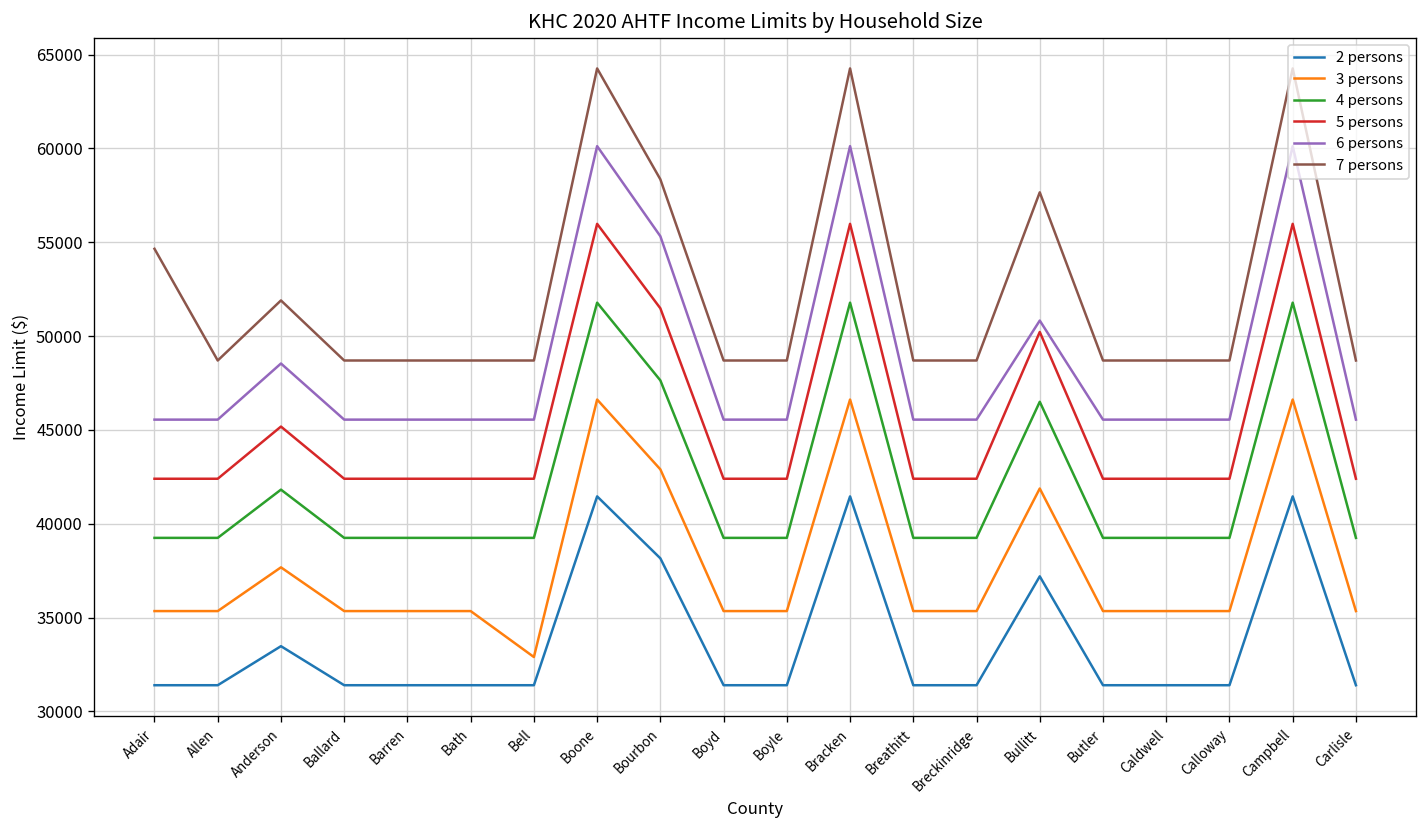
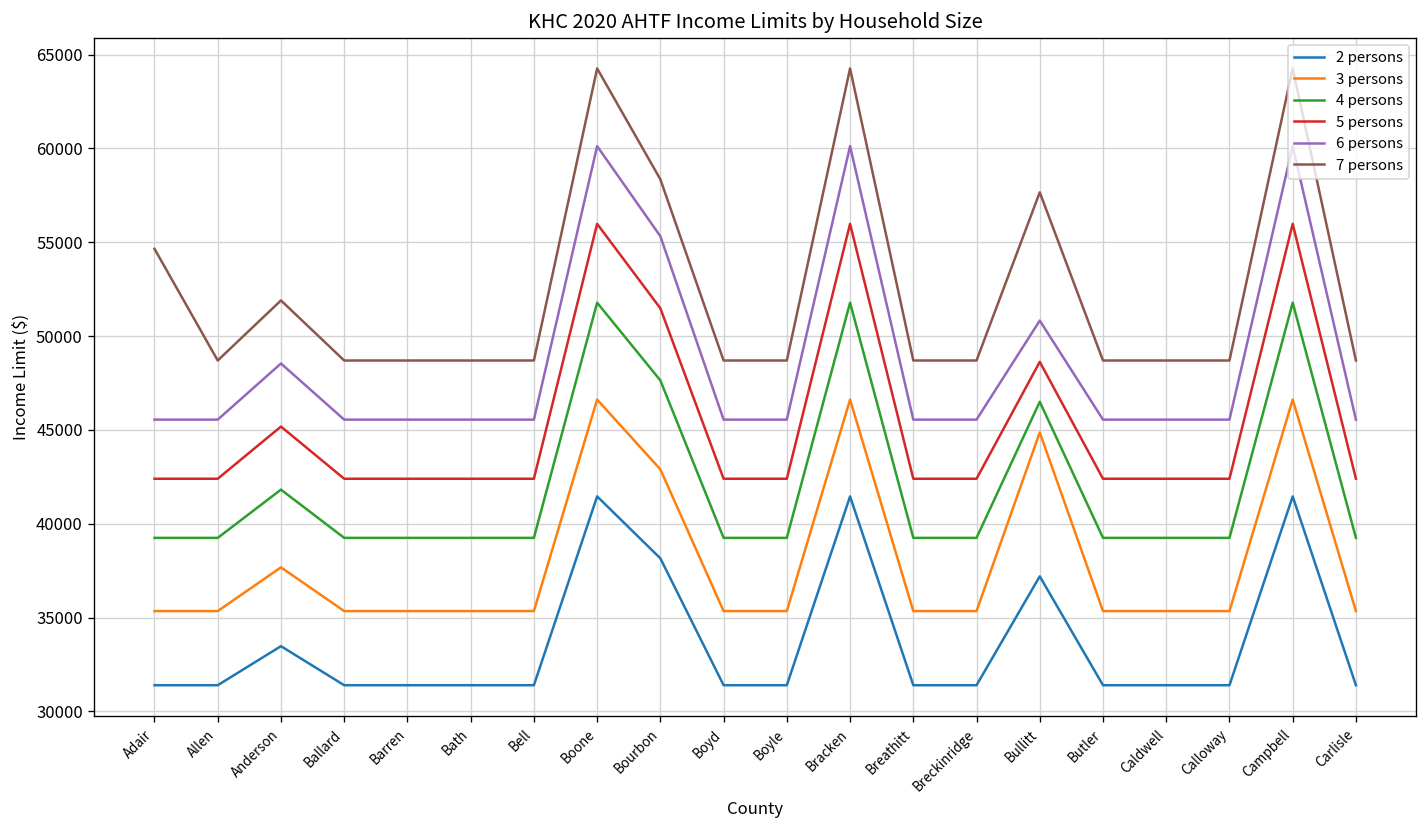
  {
    "2 persons": {
      "Adair": 31400,
      "Allen": 31400,
      "Anderson": 33500,
      "Ballard": 31400,
      "Barren": 31400,
      "Bath": 31400,
      "Bell": 31400,
      "Boone": 41500,
      "Bourbon": 38200,
      "Boyd": 31400,
      "Boyle": 31400,
      "Bracken": 41500,
      "Breathitt": 31400,
      "Breckinridge": 31400,
      "Bullitt": 37200,
      "Butler": 31400,
      "Caldwell": 31400,
      "Calloway": 31400,
      "Campbell": 41500,
      "Carlisle": 31400
    },
    "3 persons": {
      "Adair": 35400,
      "Allen": 35400,
      "Anderson": 37700,
      "Ballard": 35400,
      "Barren": 35400,
      "Bath": 35400,
-     "Bell": 32900,
+     "Bell": 35400,
      "Boone": 46600,
      "Bourbon": 42900,
      "Boyd": 35400,
      "Boyle": 35400,
      "Bracken": 46600,
      "Breathitt": 35400,
      "Breckinridge": 35400,
-     "Bullitt": 41900,
+     "Bullitt": 44900,
      "Butler": 35400,
      "Caldwell": 35400,
      "Calloway": 35400,
      "Campbell": 46600,
      "Carlisle": 35400
    },
    "4 persons": {
      "Adair": 39300,
      "Allen": 39300,
      "Anderson": 41800,
      "Ballard": 39300,
      "Barren": 39300,
      "Bath": 39300,
      "Bell": 39300,
      "Boone": 51800,
      "Bourbon": 47600,
      "Boyd": 39300,
      "Boyle": 39300,
      "Bracken": 51800,
      "Breathitt": 39300,
      "Breckinridge": 39300,
      "Bullitt": 46500,
      "Butler": 39300,
      "Caldwell": 39300,
      "Calloway": 39300,
      "Campbell": 51800,
      "Carlisle": 39300
    },
    "5 persons": {
      "Adair": 42400,
      "Allen": 42400,
      "Anderson": 45200,
      "Ballard": 42400,
      "Barren": 42400,
      "Bath": 42400,
      "Bell": 42400,
      "Boone": 56000,
      "Bourbon": 51500,
      "Boyd": 42400,
      "Boyle": 42400,
      "Bracken": 56000,
      "Breathitt": 42400,
      "Breckinridge": 42400,
-     "Bullitt": 50200,
+     "Bullitt": 48600,
      "Butler": 42400,
      "Caldwell": 42400,
      "Calloway": 42400,
      "Campbell": 56000,
      "Carlisle": 42400
    },
    "6 persons": {
      "Adair": 45600,
      "Allen": 45600,
      "Anderson": 48500,
      "Ballard": 45600,
      "Barren": 45600,
      "Bath": 45600,
      "Bell": 45600,
      "Boone": 60100,
      "Bourbon": 55300,
      "Boyd": 45600,
      "Boyle": 45600,
      "Bracken": 60100,
      "Breathitt": 45600,
      "Breckinridge": 45600,
      "Bullitt": 50800,
      "Butler": 45600,
      "Caldwell": 45600,
      "Calloway": 45600,
      "Carlisle": 45600
    },
    "7 persons": {
      "Adair": 54700,
      "Allen": 48700,
      "Anderson": 51900,
      "Ballard": 48700,
      "Barren": 48700,
      "Bath": 48700,
      "Bell": 48700,
      "Boone": 64300,
      "Bourbon": 58400,
      "Boyd": 48700,
      "Boyle": 48700,
      "Bracken": 64300,
      "Breathitt": 48700,
      "Breckinridge": 48700,
      "Bullitt": 57700,
      "Butler": 48700,
      "Caldwell": 48700,
      "Calloway": 48700,
      "Carlisle": 48700
    }
  }
